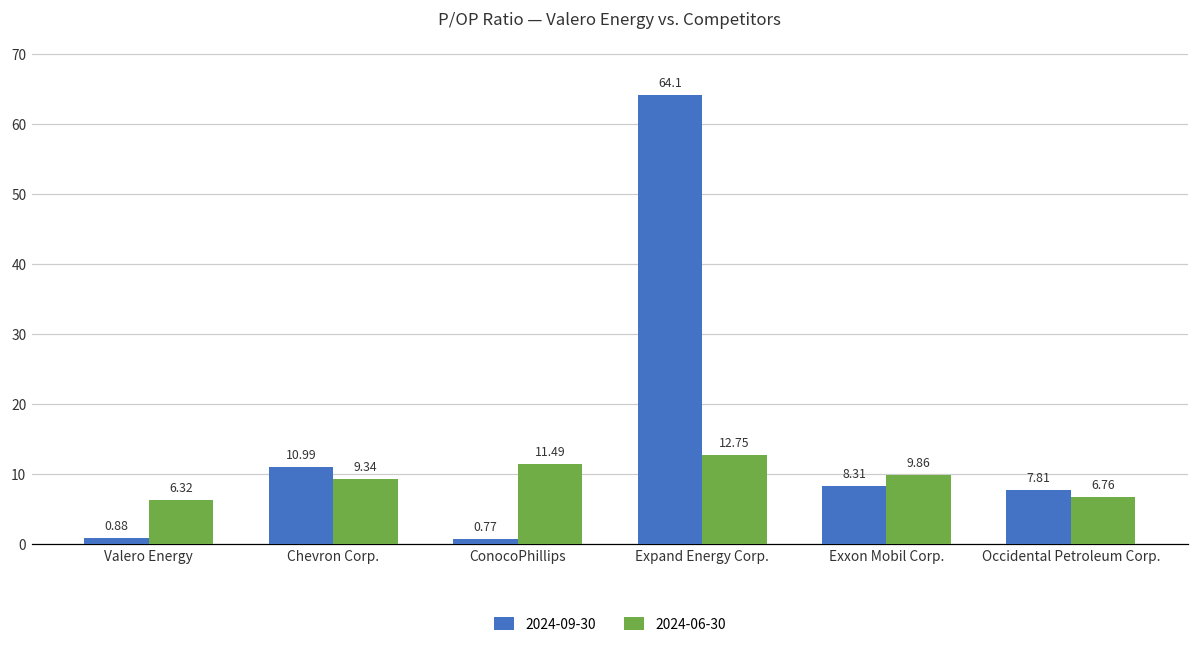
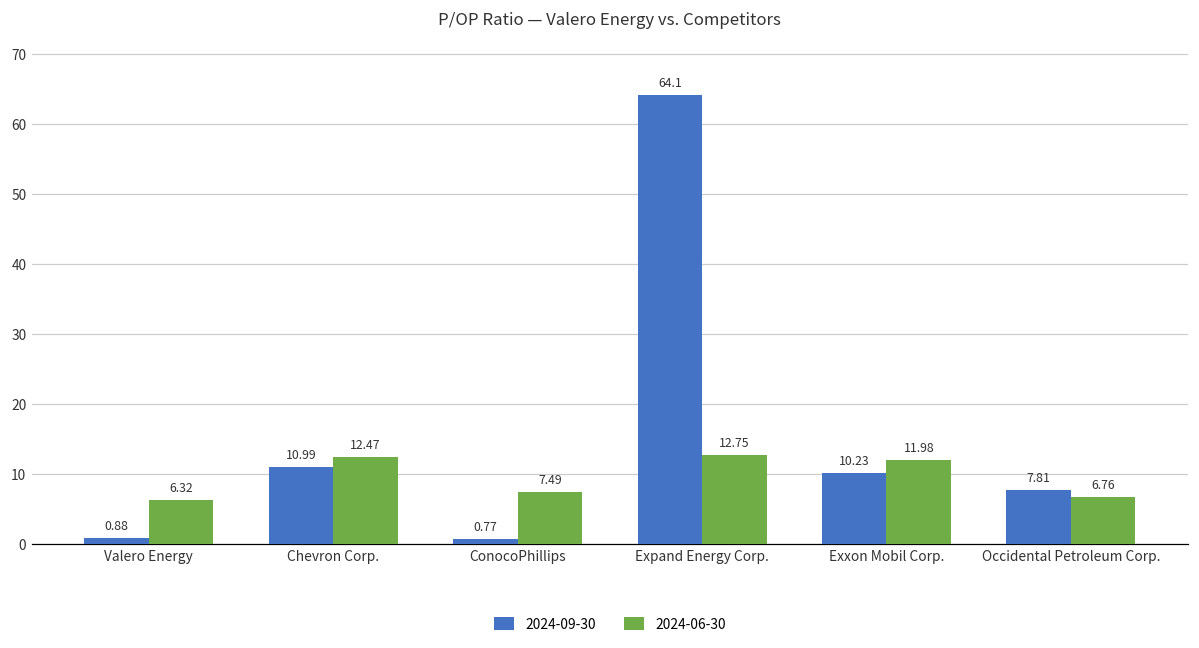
  {
    "2024-09-30": {
      "Valero Energy": 0.88,
      "Chevron Corp.": 10.99,
      "ConocoPhillips": 0.77,
      "Expand Energy Corp.": 64.1,
-     "Exxon Mobil Corp.": 8.31,
+     "Exxon Mobil Corp.": 10.23,
      "Occidental Petroleum Corp.": 7.81
    },
    "2024-06-30": {
      "Valero Energy": 6.32,
-     "Chevron Corp.": 9.34,
-     "ConocoPhillips": 11.49,
+     "Chevron Corp.": 12.47,
+     "ConocoPhillips": 7.49,
      "Expand Energy Corp.": 12.75,
-     "Exxon Mobil Corp.": 9.86,
+     "Exxon Mobil Corp.": 11.98,
      "Occidental Petroleum Corp.": 6.76
    }
  }
